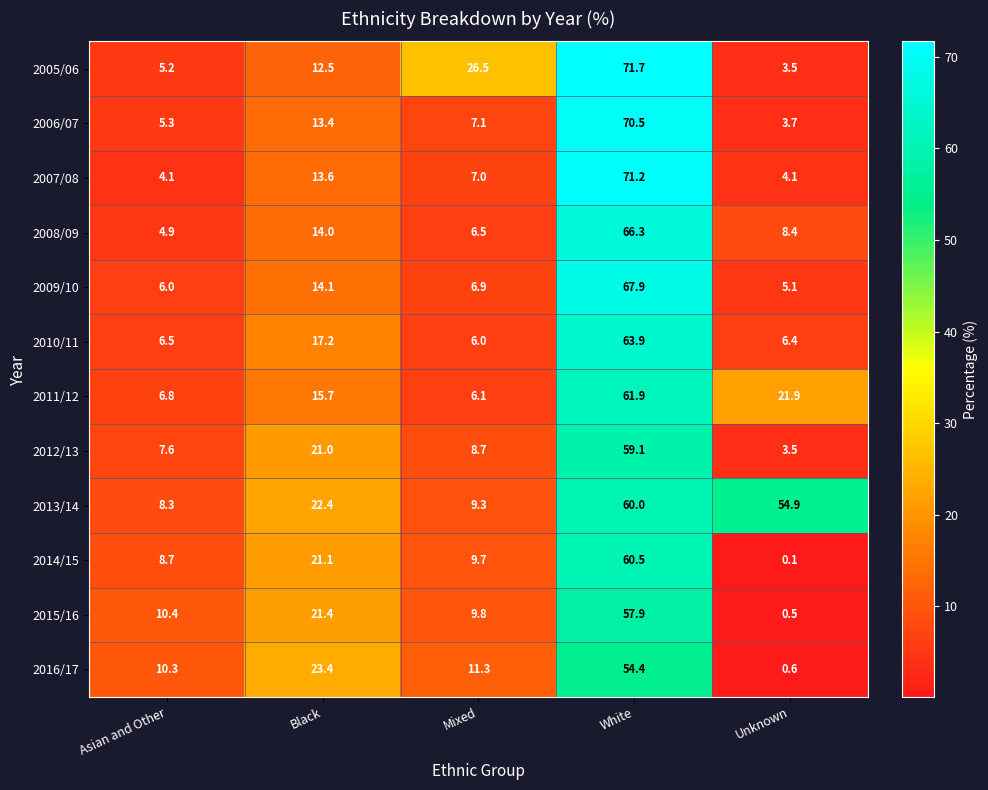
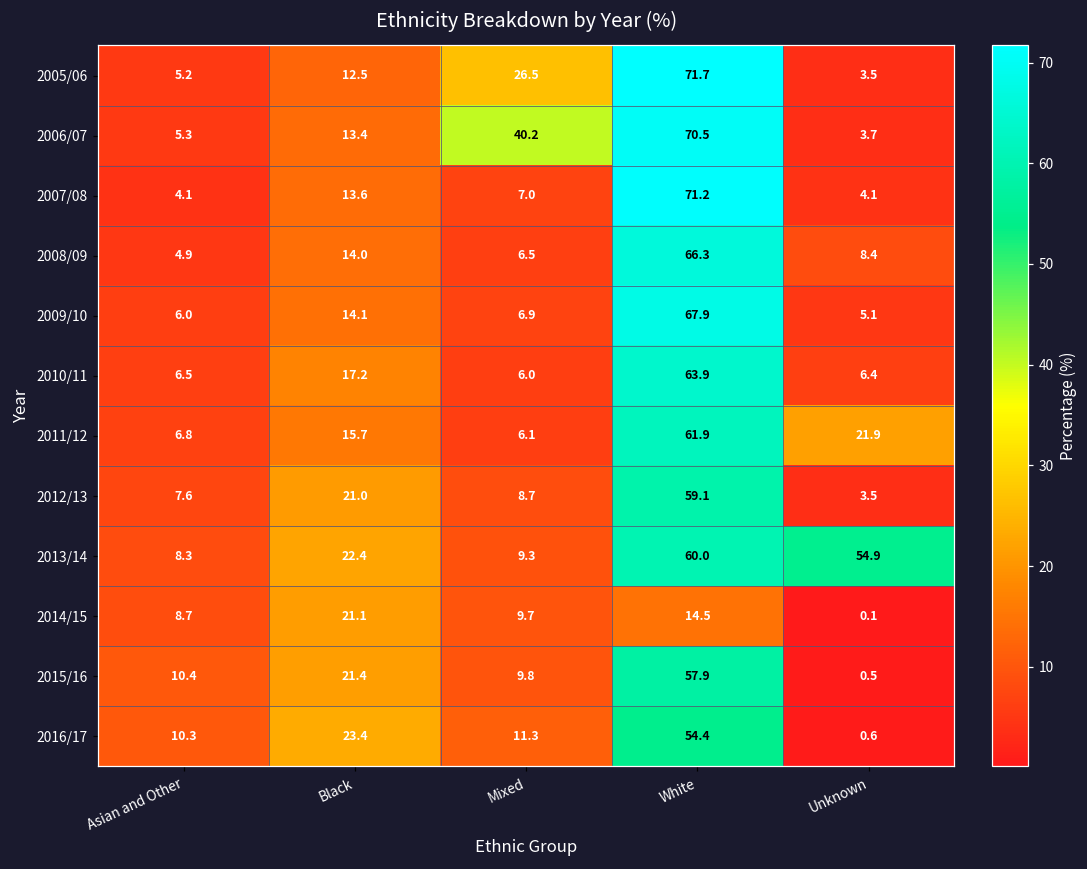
  {
    "2005/06": {
      "Asian and Other": 5.2,
      "Black": 12.5,
      "Mixed": 26.5,
      "White": 71.7,
      "Unknown": 3.5
    },
    "2006/07": {
      "Asian and Other": 5.3,
      "Black": 13.4,
-     "Mixed": 7.1,
+     "Mixed": 40.2,
      "White": 70.5,
      "Unknown": 3.7
    },
    "2007/08": {
      "Asian and Other": 4.1,
      "Black": 13.6,
      "Mixed": 7.0,
      "White": 71.2,
      "Unknown": 4.1
    },
    "2008/09": {
      "Asian and Other": 4.9,
      "Black": 14.0,
      "Mixed": 6.5,
      "White": 66.3,
      "Unknown": 8.4
    },
    "2009/10": {
      "Asian and Other": 6.0,
      "Black": 14.1,
      "Mixed": 6.9,
      "White": 67.9,
      "Unknown": 5.1
    },
    "2010/11": {
      "Asian and Other": 6.5,
      "Black": 17.2,
      "Mixed": 6.0,
      "White": 63.9,
      "Unknown": 6.4
    },
    "2011/12": {
      "Asian and Other": 6.8,
      "Black": 15.7,
      "Mixed": 6.1,
      "White": 61.9,
      "Unknown": 21.9
    },
    "2012/13": {
      "Asian and Other": 7.6,
      "Black": 21.0,
      "Mixed": 8.7,
      "White": 59.1,
      "Unknown": 3.5
    },
    "2013/14": {
      "Asian and Other": 8.3,
      "Black": 22.4,
      "Mixed": 9.3,
      "White": 60.0,
      "Unknown": 54.9
    },
    "2014/15": {
      "Asian and Other": 8.7,
      "Black": 21.1,
      "Mixed": 9.7,
-     "White": 60.5,
+     "White": 14.5,
      "Unknown": 0.1
    },
    "2015/16": {
      "Asian and Other": 10.4,
      "Black": 21.4,
      "Mixed": 9.8,
      "White": 57.9,
      "Unknown": 0.5
    },
    "2016/17": {
      "Asian and Other": 10.3,
      "Black": 23.4,
      "Mixed": 11.3,
      "White": 54.4,
      "Unknown": 0.6
    }
  }
